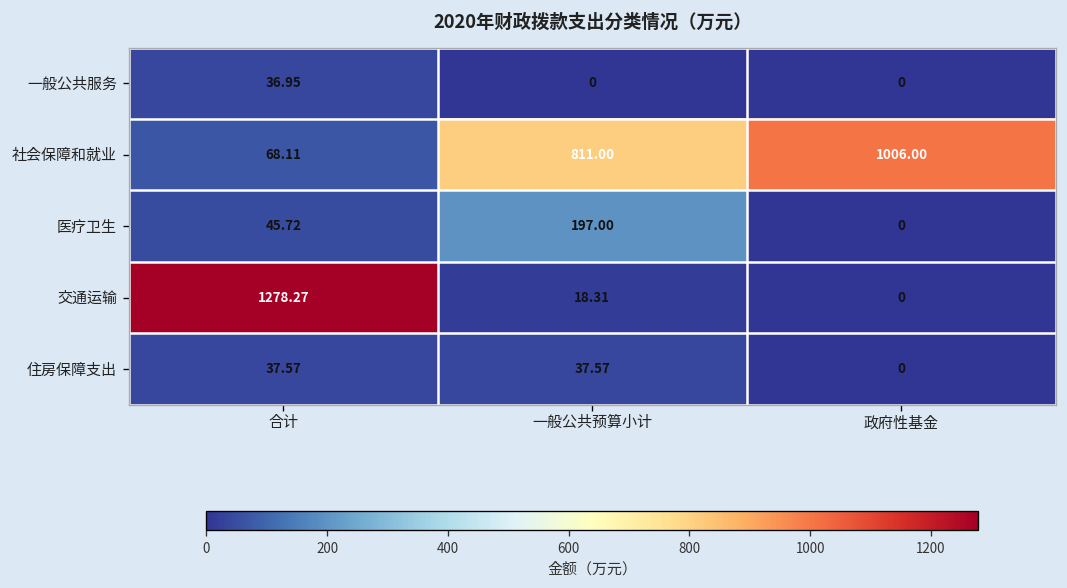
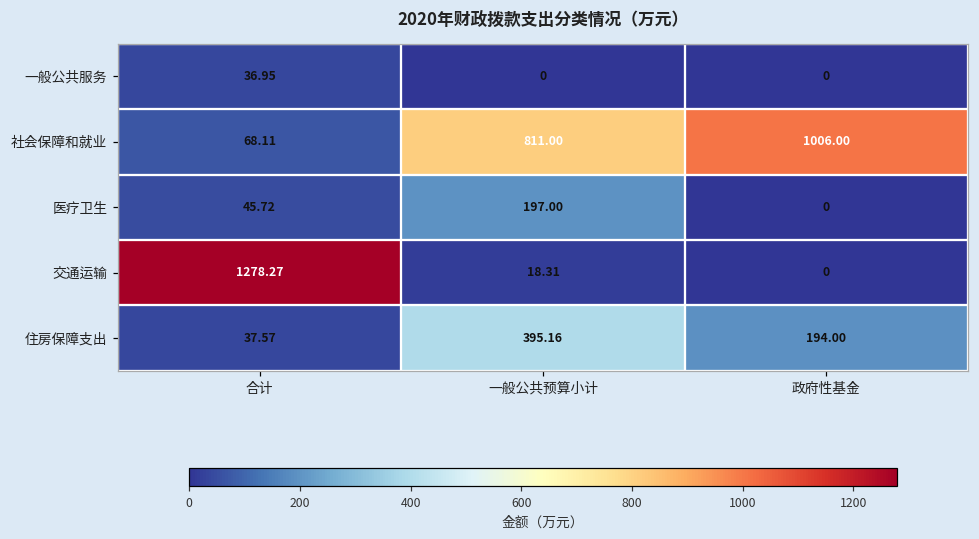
  {
    "一般公共服务": {
      "合计": 36.95,
      "一般公共预算小计": 0,
      "政府性基金": 0
    },
    "社会保障和就业": {
      "合计": 68.11,
      "一般公共预算小计": 811.00,
      "政府性基金": 1006.00
    },
    "医疗卫生": {
      "合计": 45.72,
      "一般公共预算小计": 197.00,
      "政府性基金": 0
    },
    "交通运输": {
      "合计": 1278.27,
      "一般公共预算小计": 18.31,
      "政府性基金": 0
    },
    "住房保障支出": {
      "合计": 37.57,
-     "一般公共预算小计": 37.57,
-     "政府性基金": 0
+     "一般公共预算小计": 395.16,
+     "政府性基金": 194.00
    }
  }
